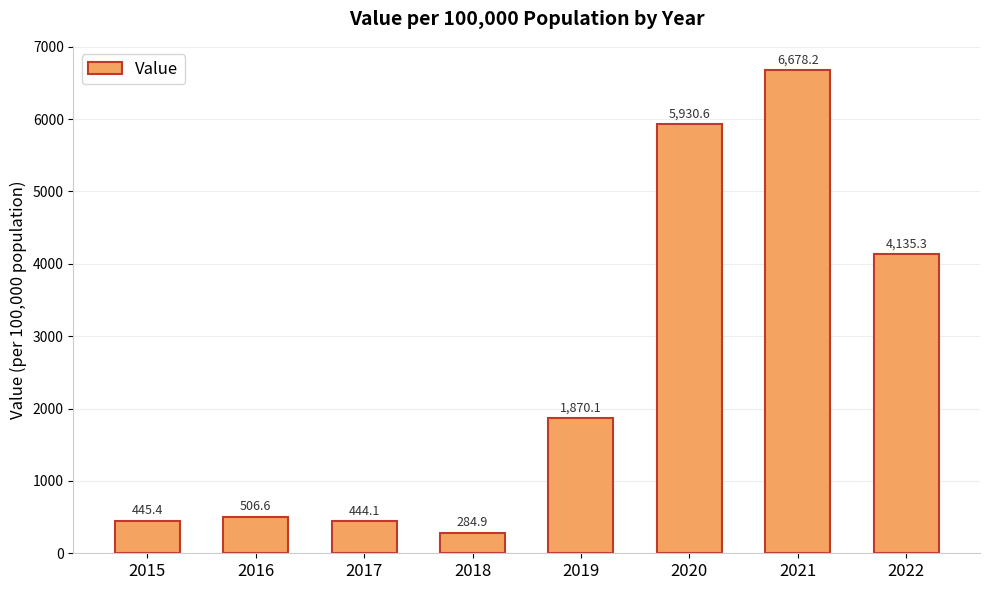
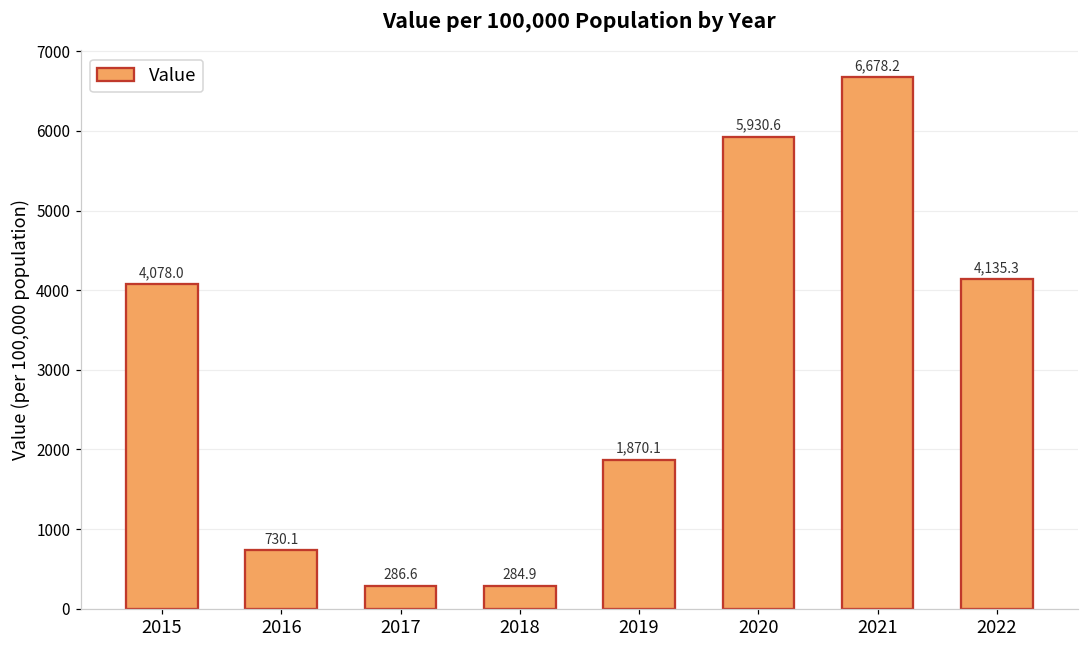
  {
-   "2015": "445.4",
-   "2016": "506.6",
-   "2017": "444.1",
+   "2015": "4,078.0",
+   "2016": "730.1",
+   "2017": "286.6",
    "2018": "284.9",
    "2019": "1,870.1",
    "2020": "5,930.6",
    "2021": "6,678.2",
    "2022": "4,135.3"
  }
